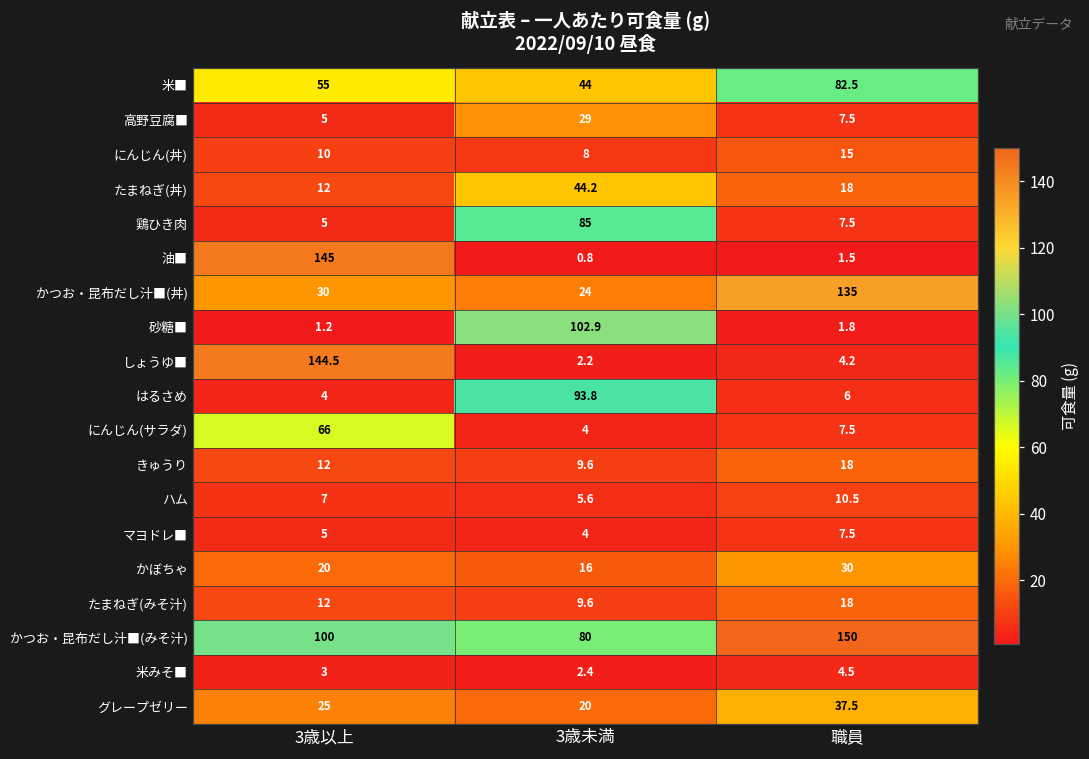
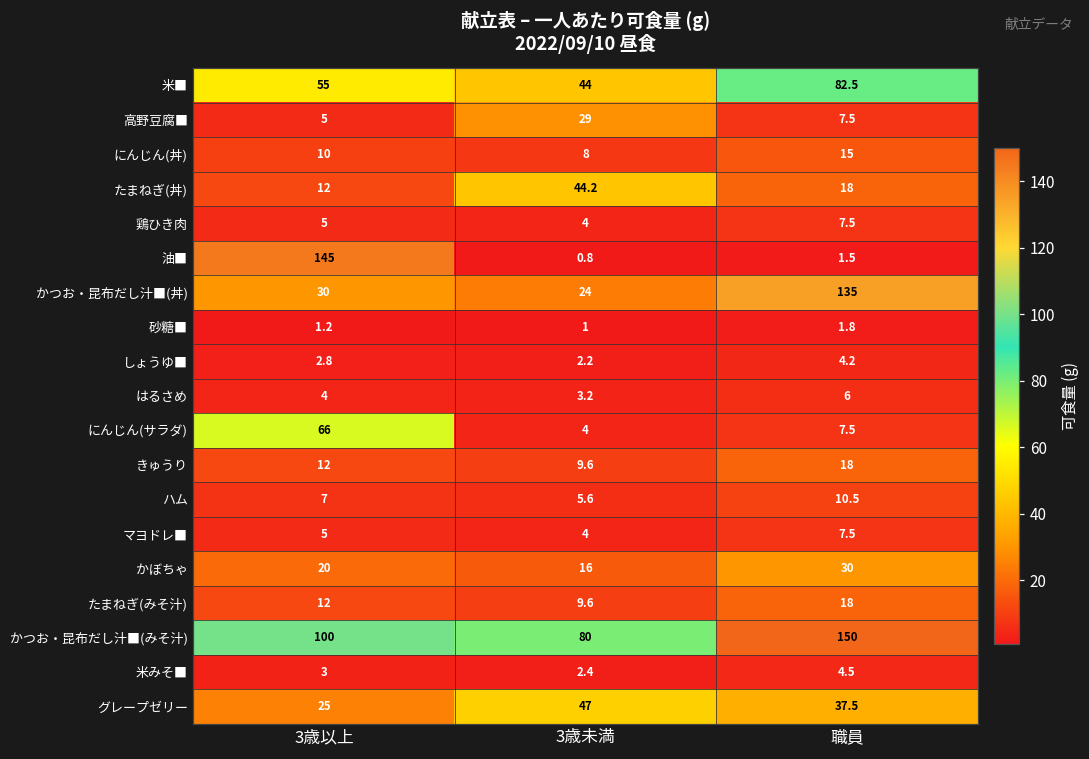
  {
    "米■": {
      "3歳以上": 55,
      "3歳未満": 44,
      "職員": 82.5
    },
    "高野豆腐■": {
      "3歳以上": 5,
      "3歳未満": 29,
      "職員": 7.5
    },
    "にんじん(丼)": {
      "3歳以上": 10,
      "3歳未満": 8,
      "職員": 15
    },
    "たまねぎ(丼)": {
      "3歳以上": 12,
      "3歳未満": 44.2,
      "職員": 18
    },
    "鶏ひき肉": {
      "3歳以上": 5,
-     "3歳未満": 85,
+     "3歳未満": 4,
      "職員": 7.5
    },
    "油■": {
      "3歳以上": 145,
      "3歳未満": 0.8,
      "職員": 1.5
    },
    "かつお・昆布だし汁■(丼)": {
      "3歳以上": 30,
      "3歳未満": 24,
      "職員": 135
    },
    "砂糖■": {
      "3歳以上": 1.2,
-     "3歳未満": 102.9,
+     "3歳未満": 1,
      "職員": 1.8
    },
    "しょうゆ■": {
-     "3歳以上": 144.5,
+     "3歳以上": 2.8,
      "3歳未満": 2.2,
      "職員": 4.2
    },
    "はるさめ": {
      "3歳以上": 4,
-     "3歳未満": 93.8,
+     "3歳未満": 3.2,
      "職員": 6
    },
    "にんじん(サラダ)": {
      "3歳以上": 66,
      "3歳未満": 4,
      "職員": 7.5
    },
    "きゅうり": {
      "3歳以上": 12,
      "3歳未満": 9.6,
      "職員": 18
    },
    "ハム": {
      "3歳以上": 7,
      "3歳未満": 5.6,
      "職員": 10.5
    },
    "マヨドレ■": {
      "3歳以上": 5,
      "3歳未満": 4,
      "職員": 7.5
    },
    "かぼちゃ": {
      "3歳以上": 20,
      "3歳未満": 16,
      "職員": 30
    },
    "たまねぎ(みそ汁)": {
      "3歳以上": 12,
      "3歳未満": 9.6,
      "職員": 18
    },
    "かつお・昆布だし汁■(みそ汁)": {
      "3歳以上": 100,
      "3歳未満": 80,
      "職員": 150
    },
    "米みそ■": {
      "3歳以上": 3,
      "3歳未満": 2.4,
      "職員": 4.5
    },
    "グレープゼリー": {
      "3歳以上": 25,
-     "3歳未満": 20,
+     "3歳未満": 47,
      "職員": 37.5
    }
  }
